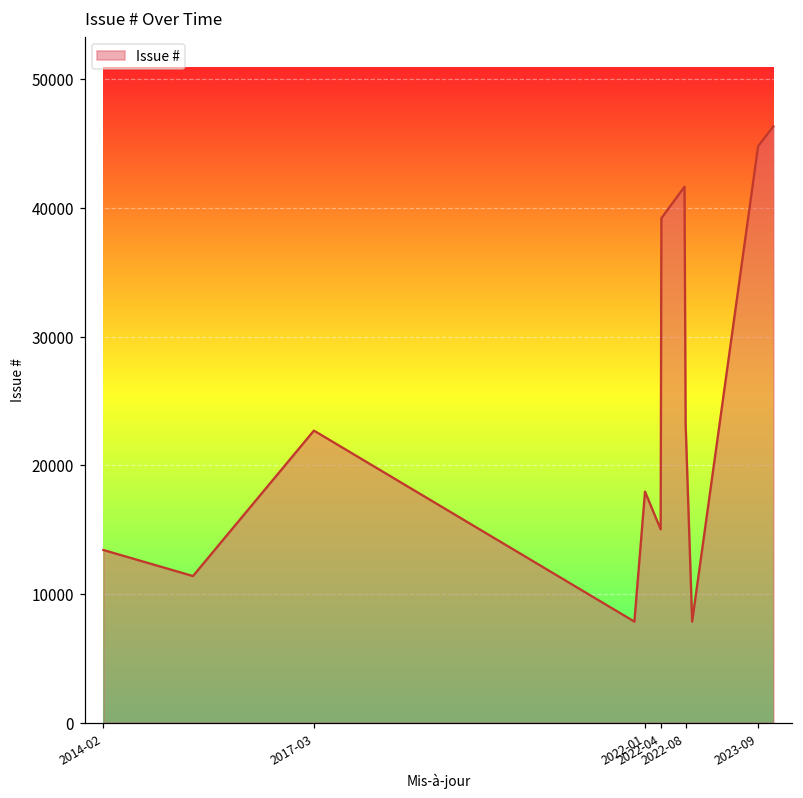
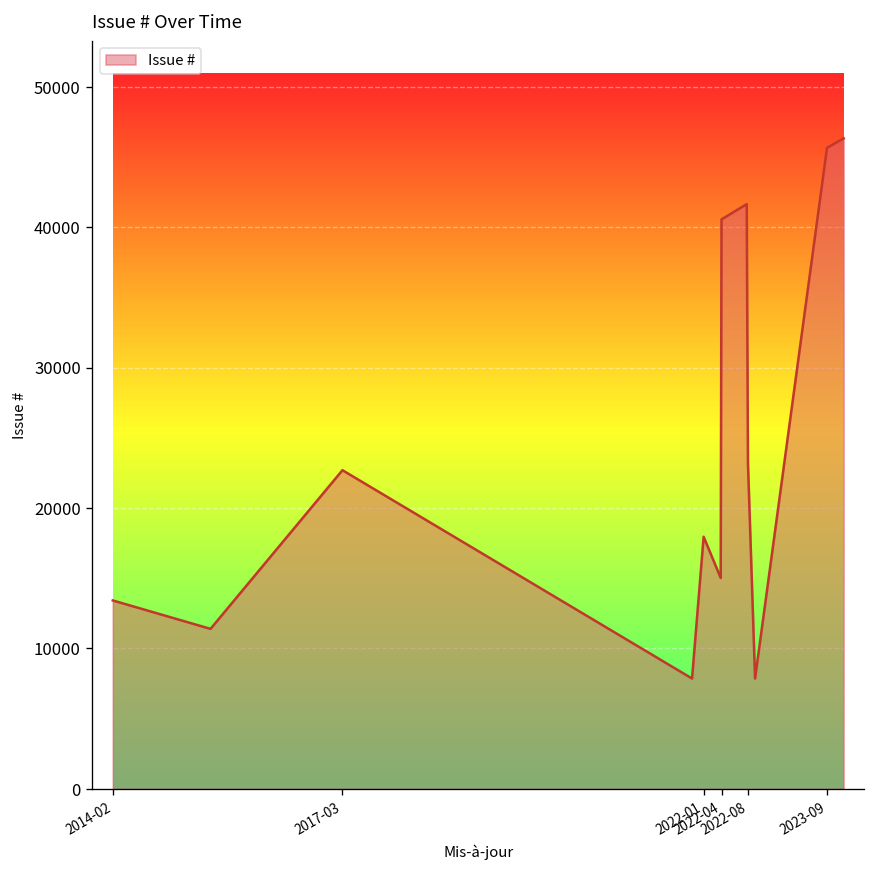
  {
    "2014-02": 13400,
    "2017-03": 22700,
    "2022-01": 18000,
-   "2022-04": 39200,
+   "2022-04": 40600,
    "2022-08": 23200,
-   "2023-09": 44800
+   "2023-09": 45700
  }
